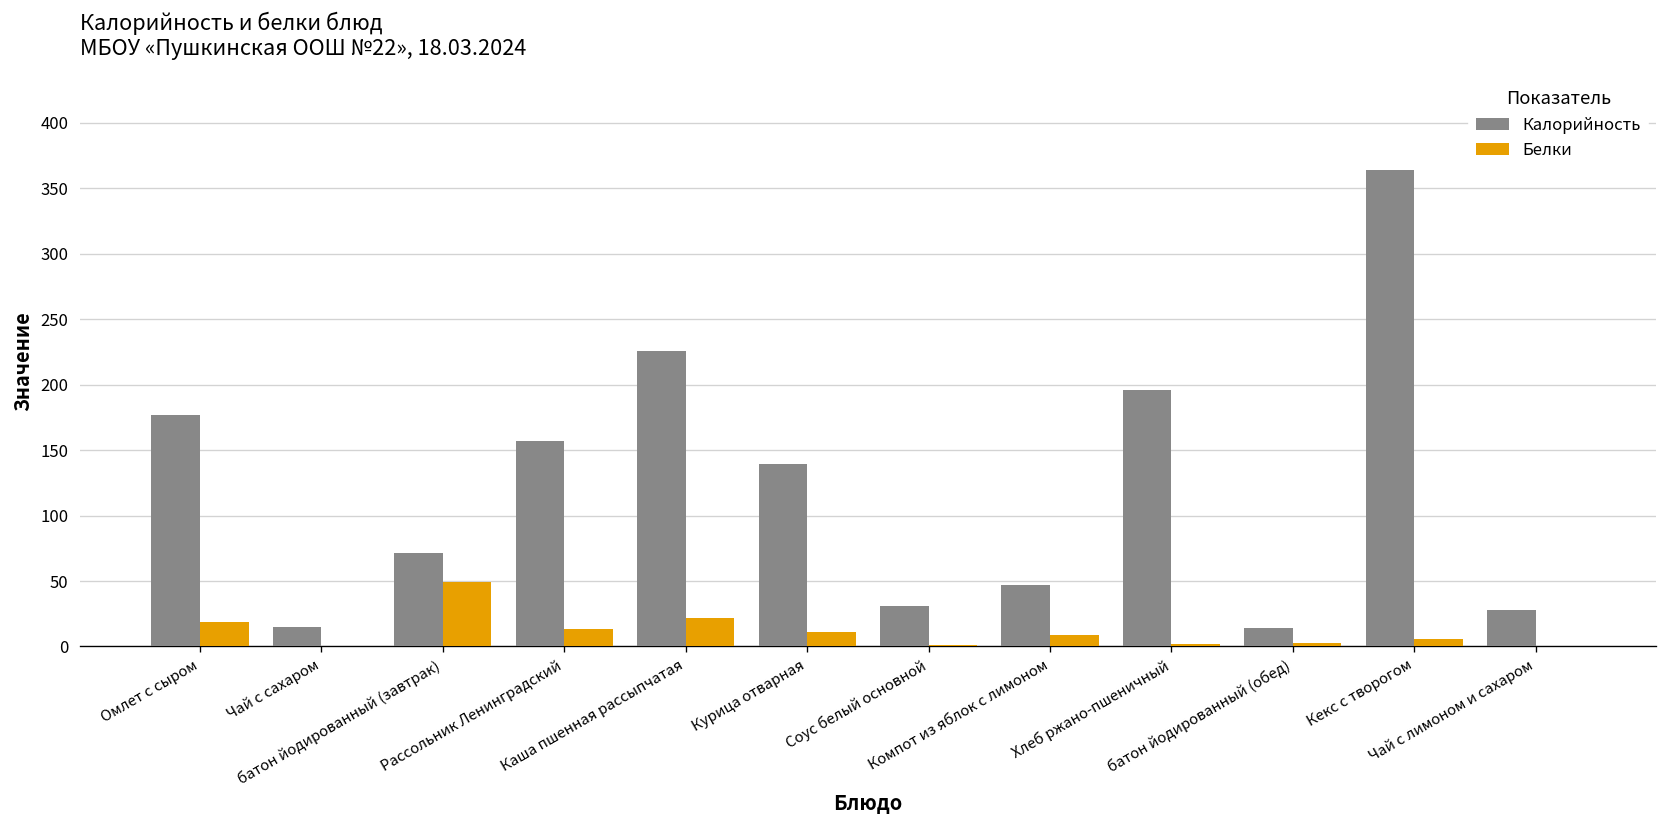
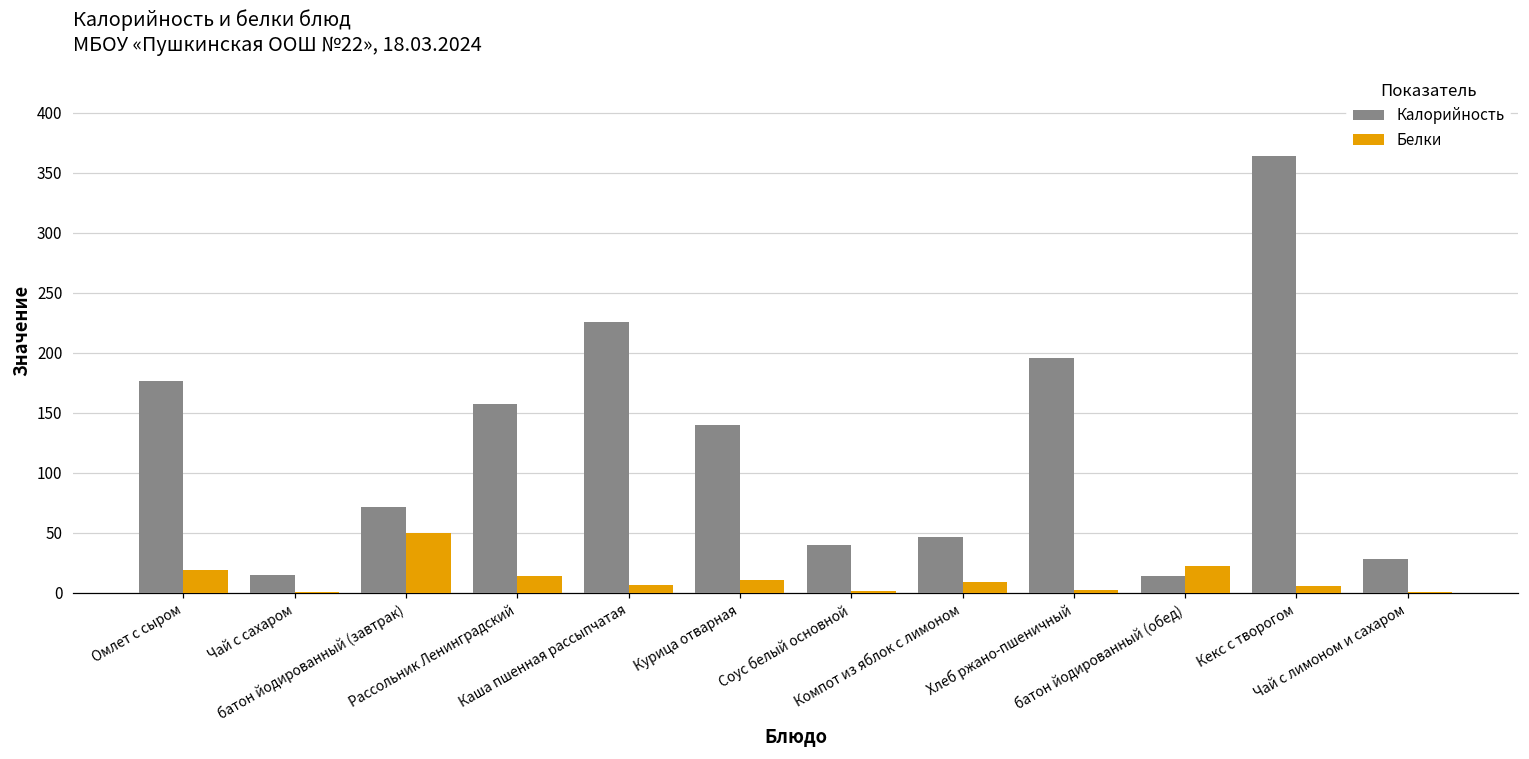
  {
    "Калорийность": {
      "Омлет с сыром": 177,
      "Чай с сахаром": 15,
      "батон йодированный (завтрак)": 71,
      "Рассольник Ленинградский": 157,
      "Каша пшенная рассыпчатая": 226,
      "Курица отварная": 139,
-     "Соус белый основной": 31,
+     "Соус белый основной": 40,
      "Компот из яблок с лимоном": 47,
      "Хлеб ржано-пшеничный": 196,
      "батон йодированный (обед)": 14,
      "Кекс с творогом": 364,
      "Чай с лимоном и сахаром": 28
    },
    "Белки": {
      "Омлет с сыром": 19,
      "батон йодированный (завтрак)": 49,
      "Рассольник Ленинградский": 14,
-     "Каша пшенная рассыпчатая": 21,
+     "Каша пшенная рассыпчатая": 6,
      "Курица отварная": 11,
      "Компот из яблок с лимоном": 9,
-     "батон йодированный (обед)": 2,
+     "батон йодированный (обед)": 22,
      "Кекс с творогом": 5
    }
  }
